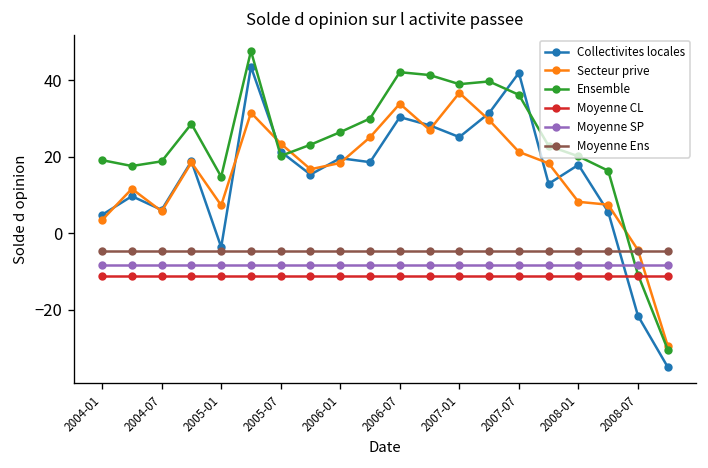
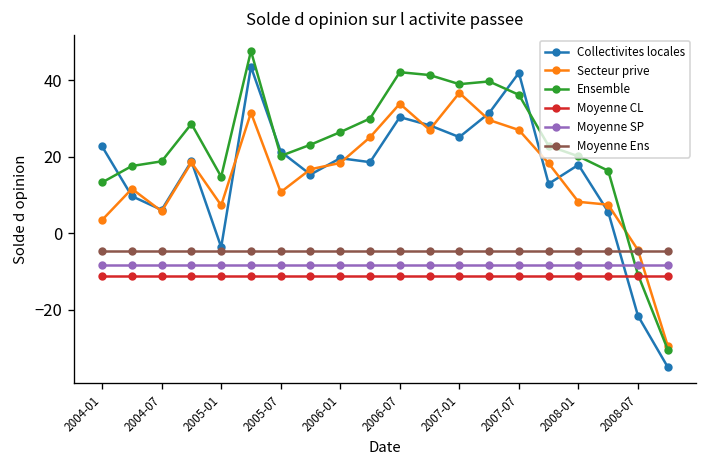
  {
    "Collectivites locales": {
-     "2004-01": 5,
+     "2004-01": 23,
      "2005-01": -4,
      "2005-07": 21,
      "2006-01": 20,
      "2006-07": 30,
      "2007-01": 25,
      "2007-07": 42,
      "2008-01": 18,
      "2008-07": -22
    },
    "Secteur prive": {
      "2004-01": 3,
      "2005-01": 7,
-     "2005-07": 23,
+     "2005-07": 11,
      "2006-01": 18,
      "2006-07": 34,
      "2007-01": 37,
-     "2007-07": 21,
+     "2007-07": 27,
      "2008-01": 8
    },
    "Ensemble": {
-     "2004-01": 19,
+     "2004-01": 13,
      "2004-07": 19,
      "2005-01": 15,
      "2005-07": 20,
      "2006-01": 26,
      "2006-07": 42,
      "2007-01": 39,
      "2007-07": 36,
      "2008-01": 20
    },
    "Moyenne CL": {
      "2004-01": -11,
      "2004-07": -11,
      "2005-01": -11,
      "2005-07": -11,
      "2006-01": -11,
      "2006-07": -11,
      "2007-01": -11,
      "2007-07": -11,
      "2008-01": -11
    },
    "Moyenne SP": {
      "2004-01": -8,
      "2004-07": -8,
      "2005-01": -8,
      "2005-07": -8,
      "2006-01": -8,
      "2006-07": -8,
      "2007-01": -8,
      "2007-07": -8,
      "2008-01": -8,
      "2008-07": -8
    },
    "Moyenne Ens": {
      "2004-01": -5,
      "2004-07": -5,
      "2005-01": -5,
      "2005-07": -5,
      "2006-01": -5,
      "2006-07": -5,
      "2007-01": -5,
      "2007-07": -5,
      "2008-01": -5
    }
  }
